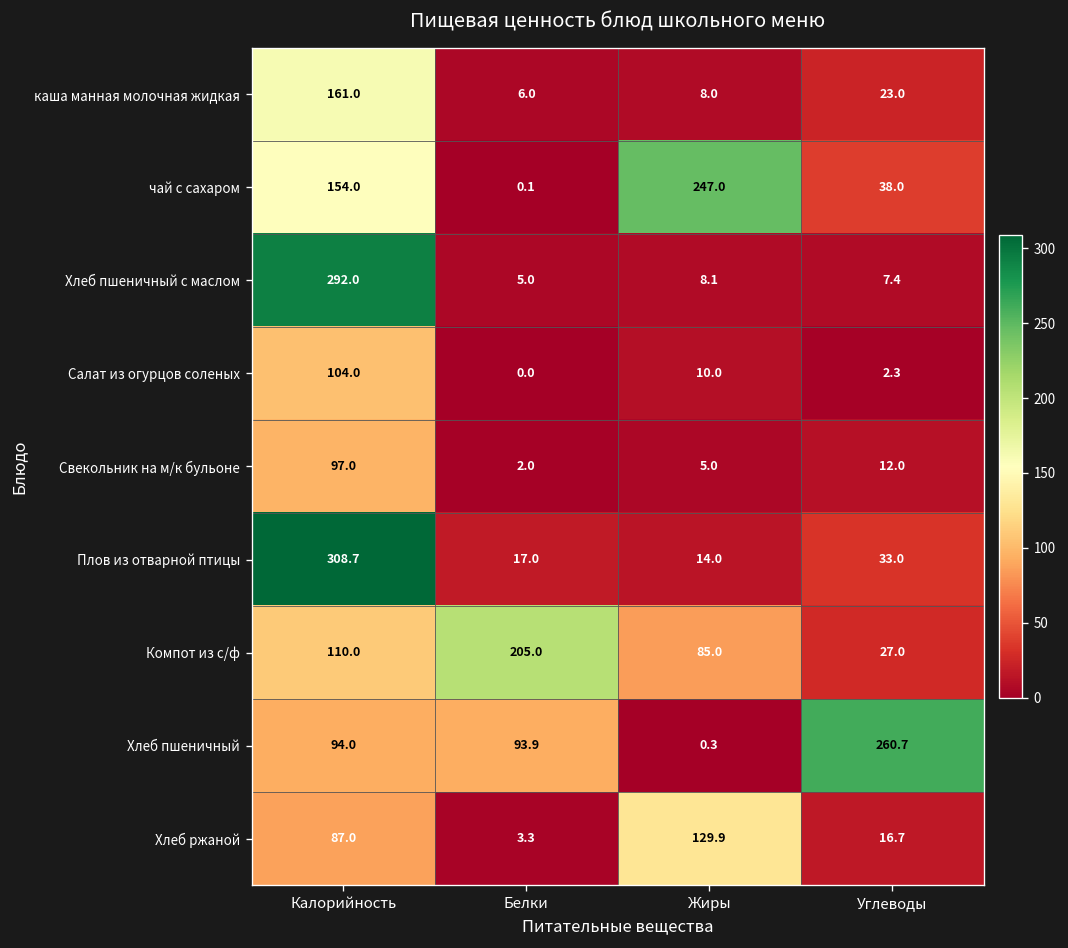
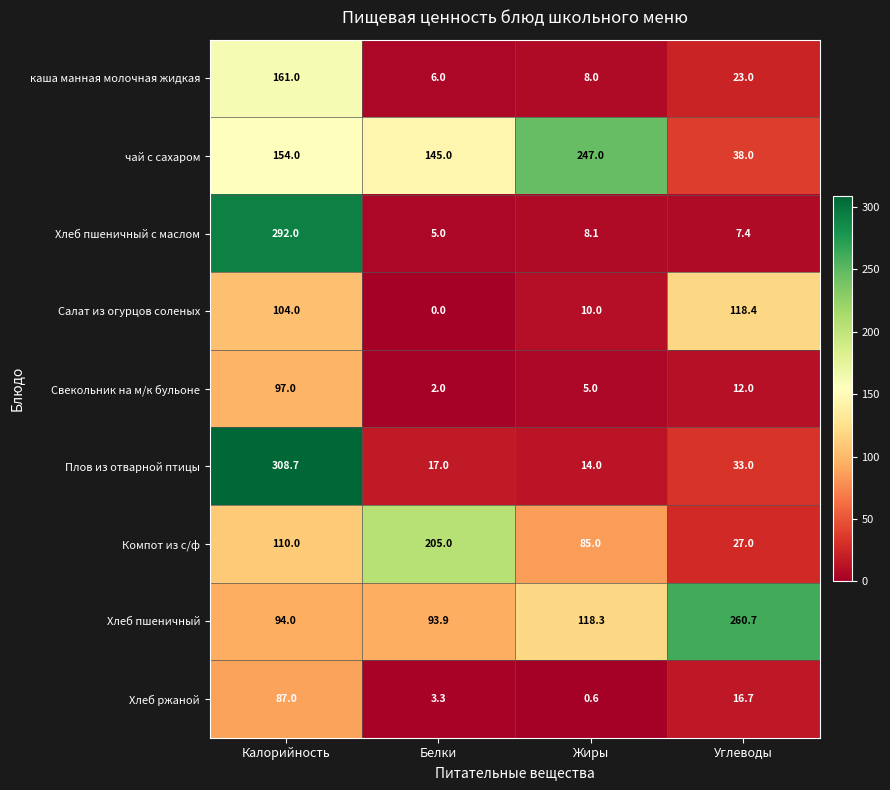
  {
    "каша манная молочная жидкая": {
      "Калорийность": 161.0,
      "Белки": 6.0,
      "Жиры": 8.0,
      "Углеводы": 23.0
    },
    "чай с сахаром": {
      "Калорийность": 154.0,
-     "Белки": 0.1,
+     "Белки": 145.0,
      "Жиры": 247.0,
      "Углеводы": 38.0
    },
    "Хлеб пшеничный с маслом": {
      "Калорийность": 292.0,
      "Белки": 5.0,
      "Жиры": 8.1,
      "Углеводы": 7.4
    },
    "Салат из огурцов соленых": {
      "Калорийность": 104.0,
      "Белки": 0.0,
      "Жиры": 10.0,
-     "Углеводы": 2.3
+     "Углеводы": 118.4
    },
    "Свекольник на м/к бульоне": {
      "Калорийность": 97.0,
      "Белки": 2.0,
      "Жиры": 5.0,
      "Углеводы": 12.0
    },
    "Плов из отварной птицы": {
      "Калорийность": 308.7,
      "Белки": 17.0,
      "Жиры": 14.0,
      "Углеводы": 33.0
    },
    "Компот из с/ф": {
      "Калорийность": 110.0,
      "Белки": 205.0,
      "Жиры": 85.0,
      "Углеводы": 27.0
    },
    "Хлеб пшеничный": {
      "Калорийность": 94.0,
      "Белки": 93.9,
-     "Жиры": 0.3,
+     "Жиры": 118.3,
      "Углеводы": 260.7
    },
    "Хлеб ржаной": {
      "Калорийность": 87.0,
      "Белки": 3.3,
-     "Жиры": 129.9,
+     "Жиры": 0.6,
      "Углеводы": 16.7
    }
  }
